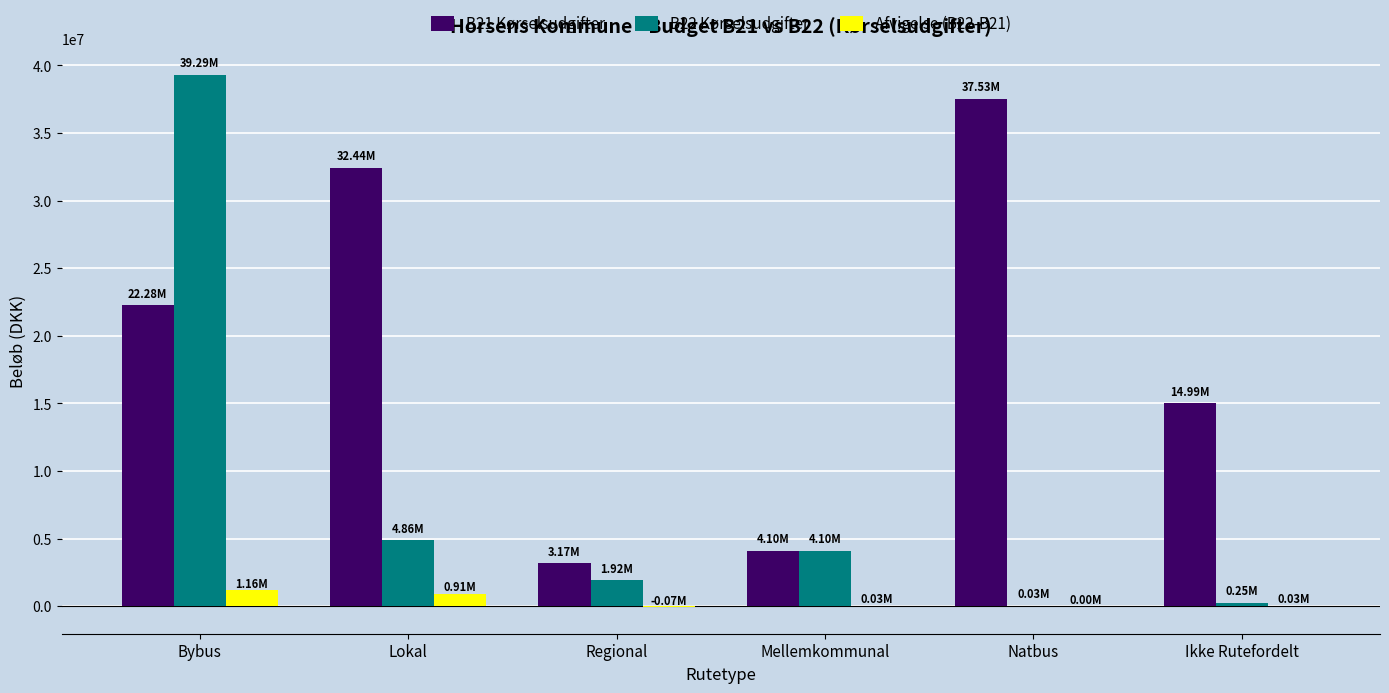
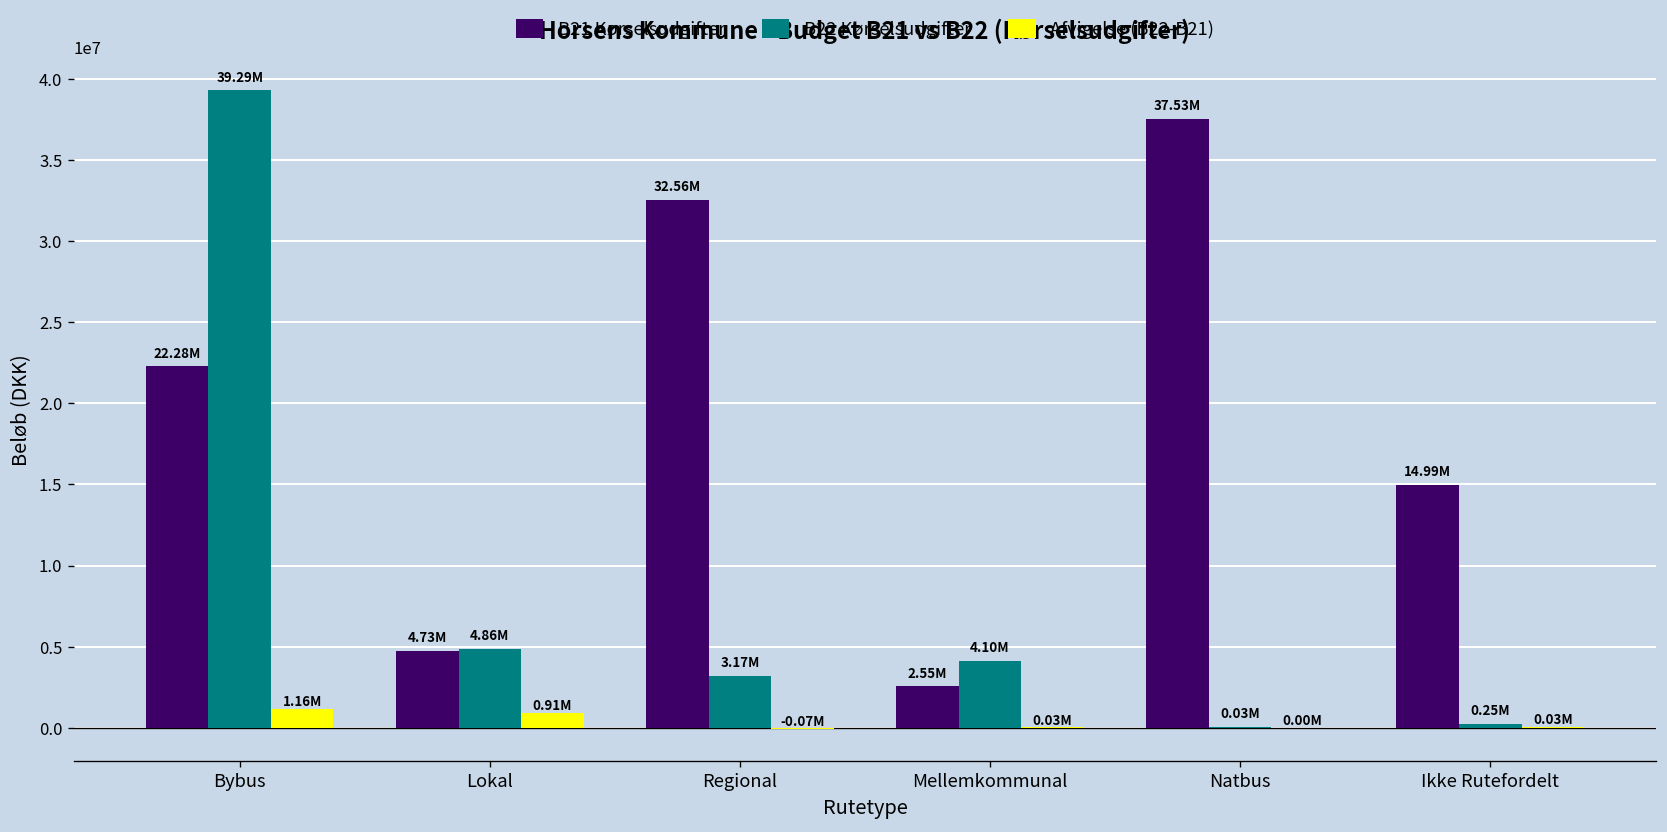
  {
    "B21 Kørselsudgifter": {
      "Bybus": "22.28M",
-     "Lokal": "32.44M",
-     "Regional": "3.17M",
-     "Mellemkommunal": "4.10M",
+     "Lokal": "4.73M",
+     "Regional": "32.56M",
+     "Mellemkommunal": "2.55M",
      "Natbus": "37.53M",
      "Ikke Rutefordelt": "14.99M"
    },
    "B22 Kørselsudgifter": {
      "Bybus": "39.29M",
      "Lokal": "4.86M",
-     "Regional": "1.92M",
+     "Regional": "3.17M",
      "Mellemkommunal": "4.10M",
      "Natbus": "0.03M",
      "Ikke Rutefordelt": "0.25M"
    },
    "Afvigelse (B22-B21)": {
      "Bybus": "1.16M",
      "Lokal": "0.91M",
      "Regional": "-0.07M",
      "Mellemkommunal": "0.03M",
      "Ikke Rutefordelt": "0.03M"
    }
  }
